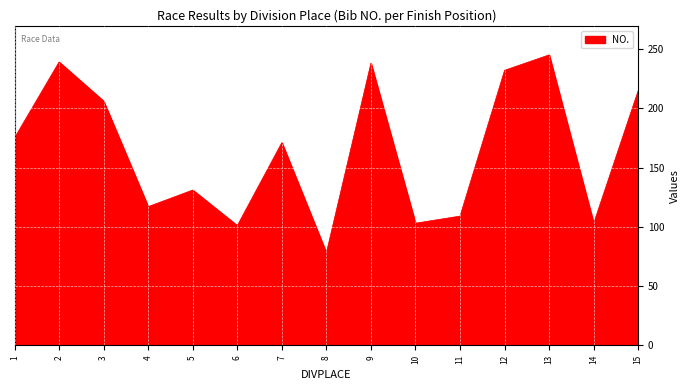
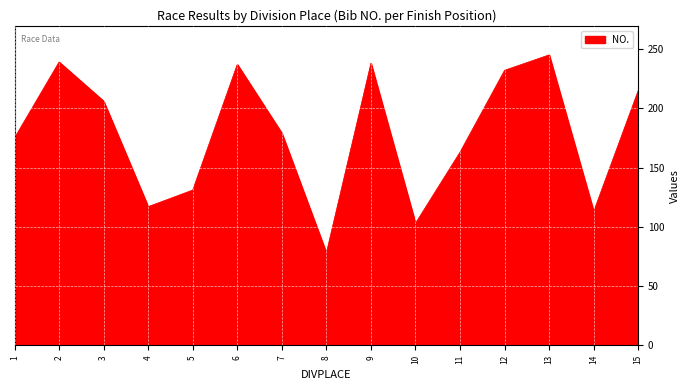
  {
    "1": 175,
    "2": 239,
    "3": 206,
    "4": 117,
    "5": 131,
-   "6": 101,
-   "7": 171,
+   "6": 237,
+   "7": 179,
    "8": 78,
    "9": 238,
    "10": 103,
-   "11": 109,
+   "11": 163,
    "12": 232,
    "13": 245,
-   "14": 103,
+   "14": 113,
    "15": 215
  }
